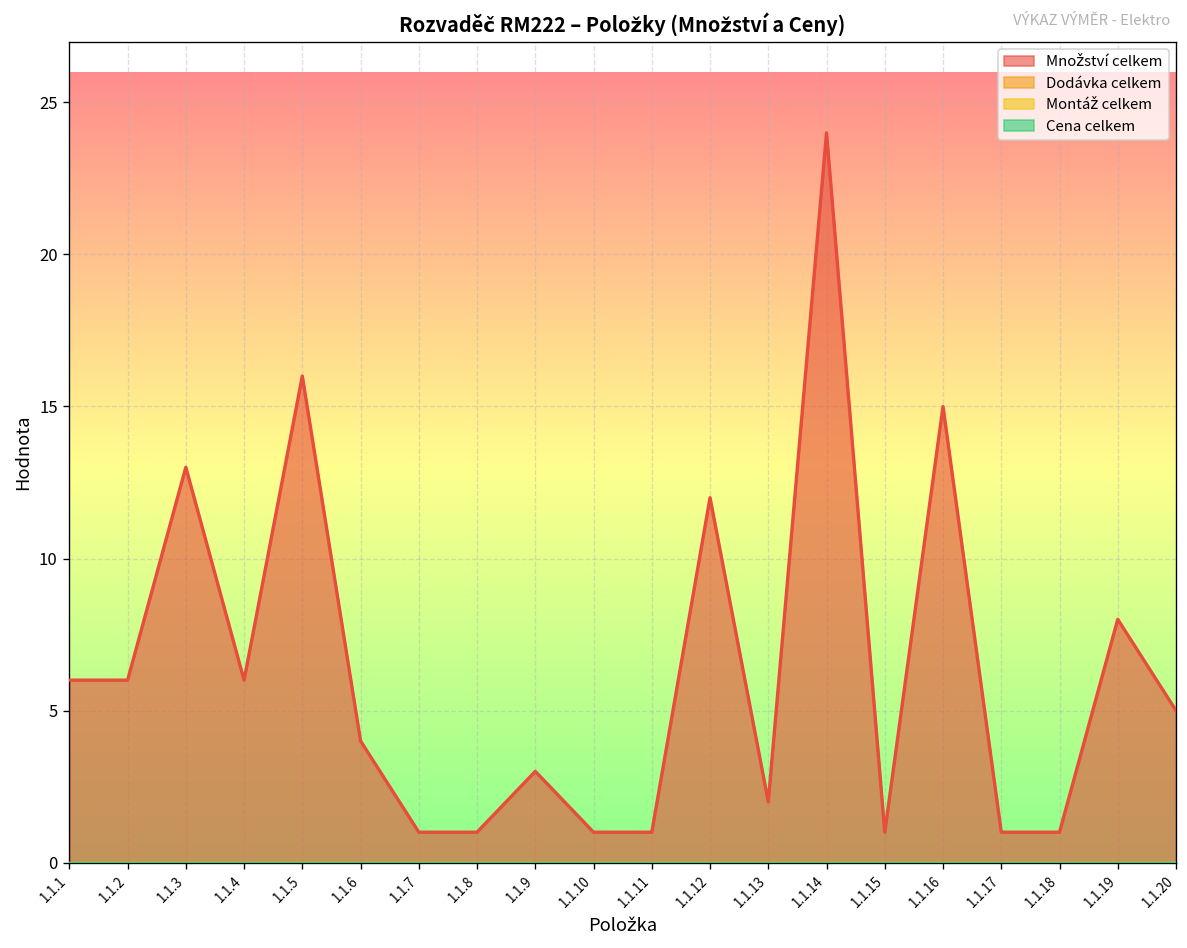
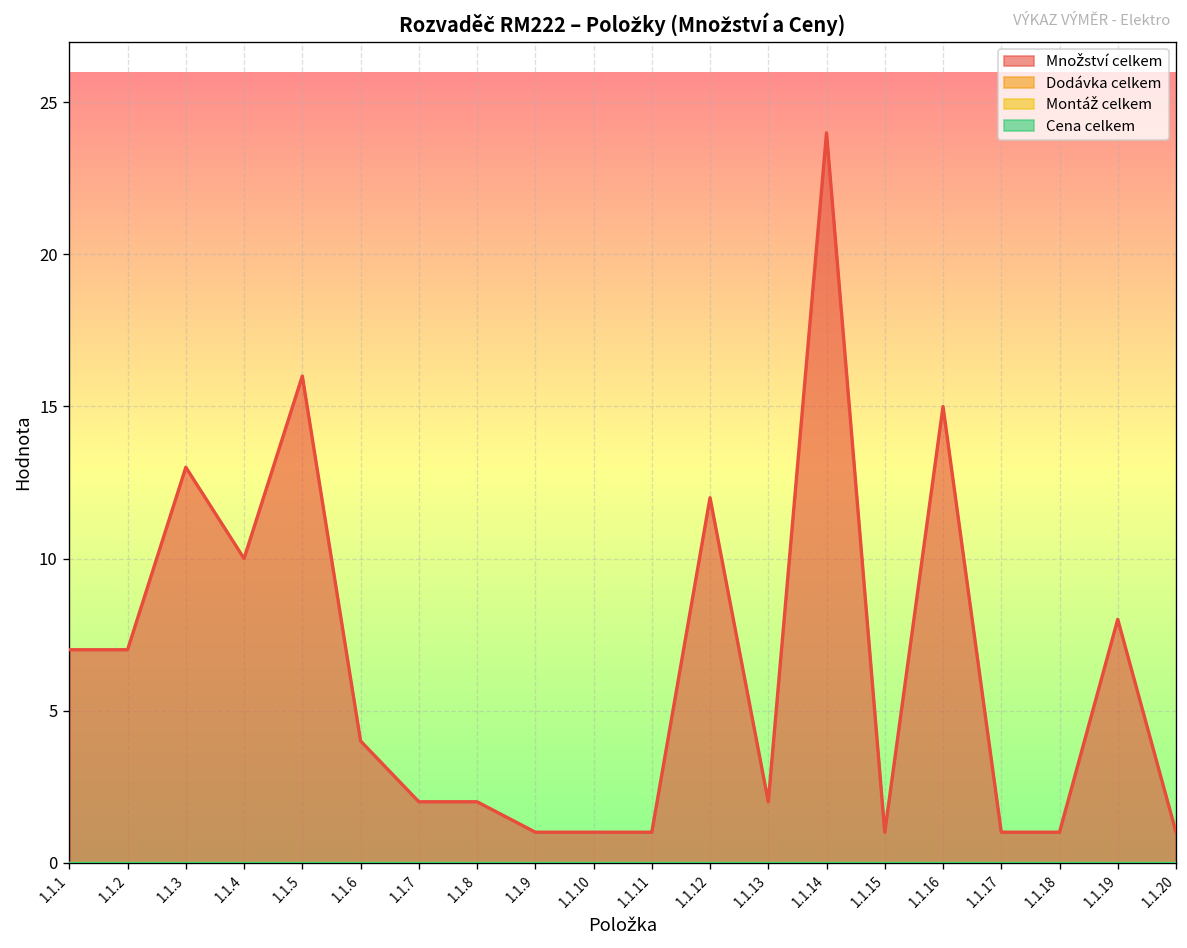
  {
    "Množství celkem": {
-     "1.1.1": 6,
-     "1.1.2": 6,
+     "1.1.1": 7,
+     "1.1.2": 7,
      "1.1.3": 13,
-     "1.1.4": 6,
+     "1.1.4": 10,
      "1.1.5": 16,
      "1.1.6": 4,
-     "1.1.7": 1,
-     "1.1.8": 1,
-     "1.1.9": 3,
+     "1.1.7": 2,
+     "1.1.8": 2,
+     "1.1.9": 1,
      "1.1.10": 1,
      "1.1.11": 1,
      "1.1.12": 12,
      "1.1.13": 2,
      "1.1.14": 24,
      "1.1.15": 1,
      "1.1.16": 15,
      "1.1.17": 1,
      "1.1.18": 1,
      "1.1.19": 8,
-     "1.1.20": 5
+     "1.1.20": 1
    },
    "Cena celkem": {
      "1.1.1": 0,
      "1.1.2": 0,
      "1.1.3": 0,
      "1.1.4": 0,
      "1.1.5": 0,
      "1.1.6": 0,
      "1.1.7": 0,
      "1.1.8": 0,
      "1.1.9": 0,
      "1.1.10": 0,
      "1.1.11": 0,
      "1.1.12": 0,
      "1.1.13": 0,
      "1.1.14": 0,
      "1.1.15": 0,
      "1.1.16": 0,
      "1.1.17": 0,
      "1.1.18": 0,
      "1.1.19": 0,
      "1.1.20": 0
    }
  }
